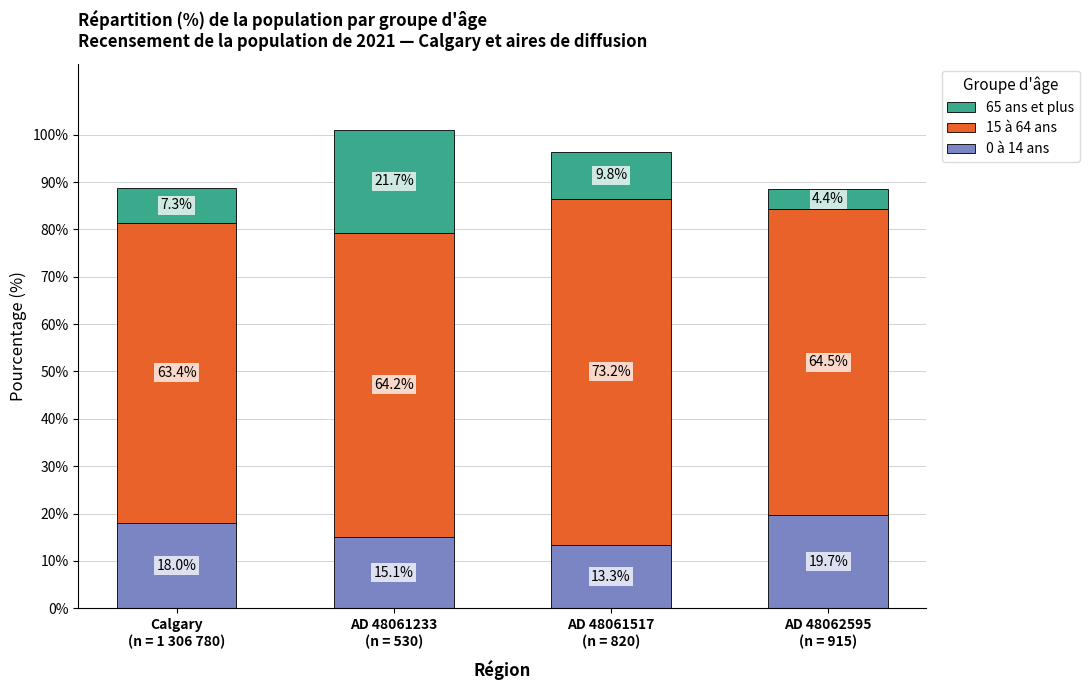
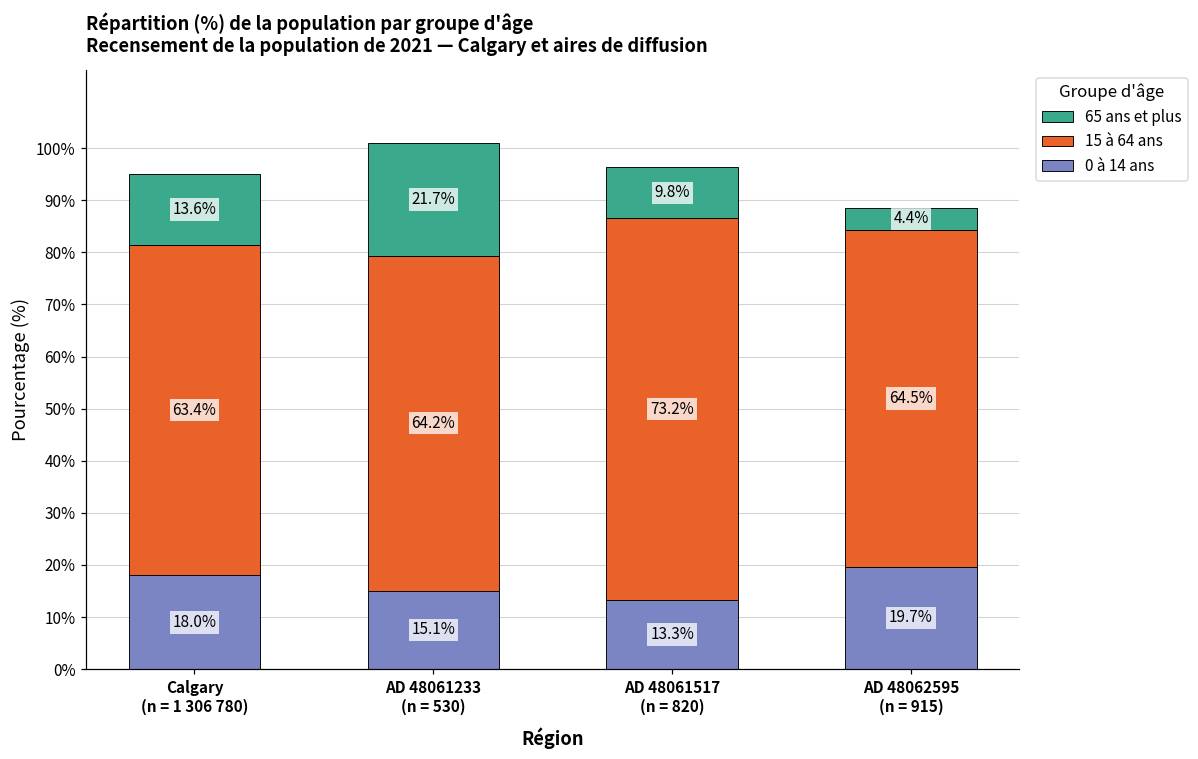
  {
    "65 ans et plus": {
-     "Calgary (n = 1 306 780)": "7.3%"
+     "Calgary (n = 1 306 780)": "13.6%"
    }
  }
